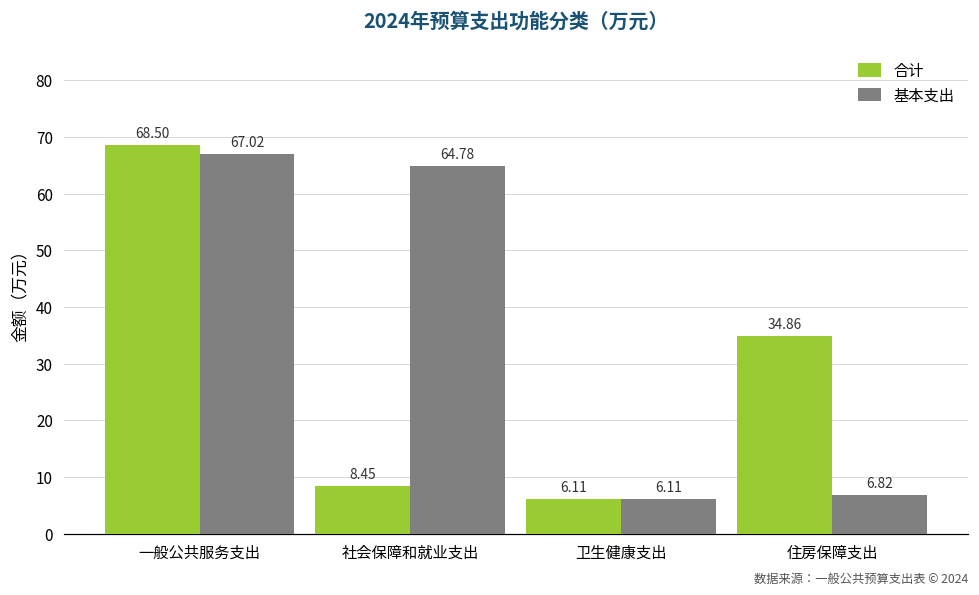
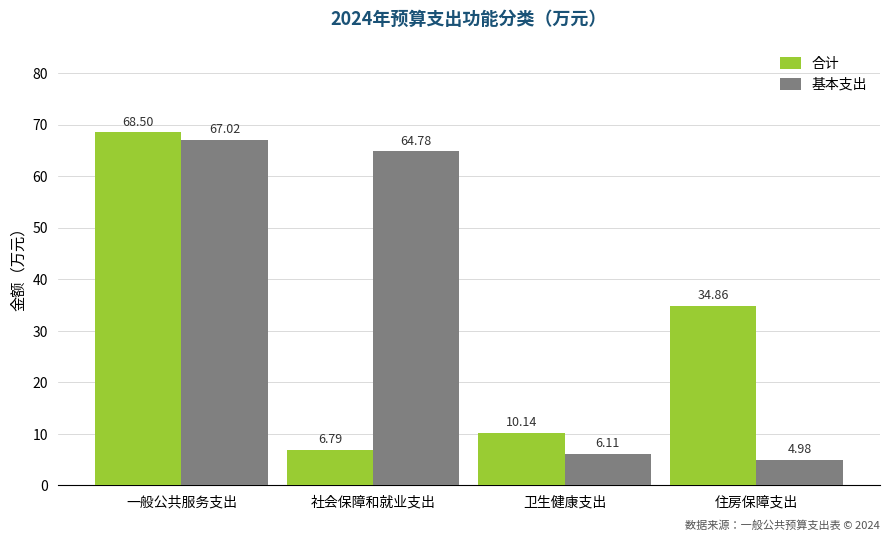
  {
    "合计": {
      "一般公共服务支出": 68.50,
-     "社会保障和就业支出": 8.45,
-     "卫生健康支出": 6.11,
+     "社会保障和就业支出": 6.79,
+     "卫生健康支出": 10.14,
      "住房保障支出": 34.86
    },
    "基本支出": {
      "一般公共服务支出": 67.02,
      "社会保障和就业支出": 64.78,
      "卫生健康支出": 6.11,
-     "住房保障支出": 6.82
+     "住房保障支出": 4.98
    }
  }
